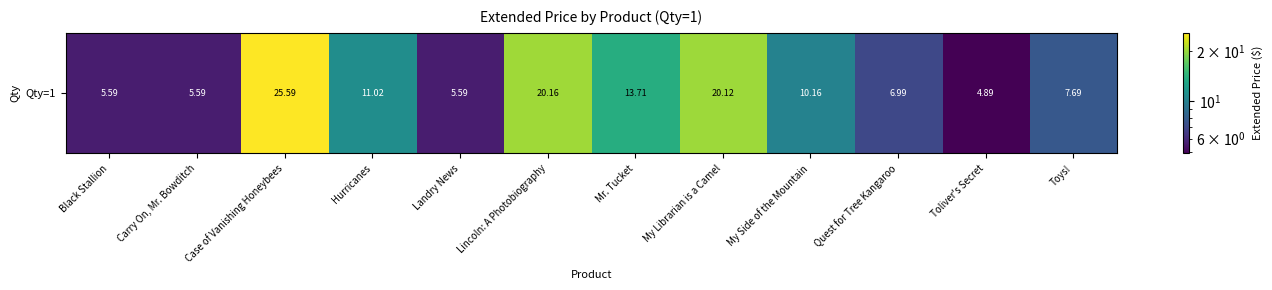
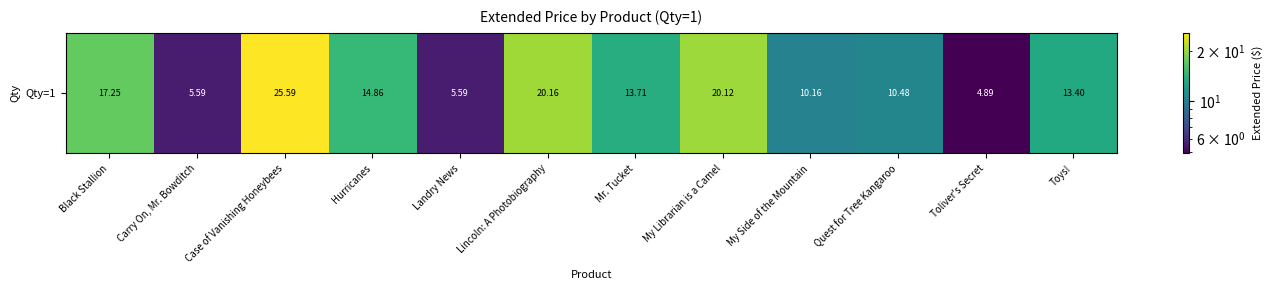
  {
    "Qty=1": {
-     "Black Stallion": 5.59,
+     "Black Stallion": 17.25,
      "Carry On, Mr. Bowditch": 5.59,
      "Case of Vanishing Honeybees": 25.59,
-     "Hurricanes": 11.02,
+     "Hurricanes": 14.86,
      "Landry News": 5.59,
      "Lincoln: A Photobiography": 20.16,
      "Mr. Tucket": 13.71,
      "My Librarian is a Camel": 20.12,
      "My Side of the Mountain": 10.16,
-     "Quest for Tree Kangaroo": 6.99,
+     "Quest for Tree Kangaroo": 10.48,
      "Toliver's Secret": 4.89,
-     "Toys!": 7.69
+     "Toys!": 13.40
    }
  }
